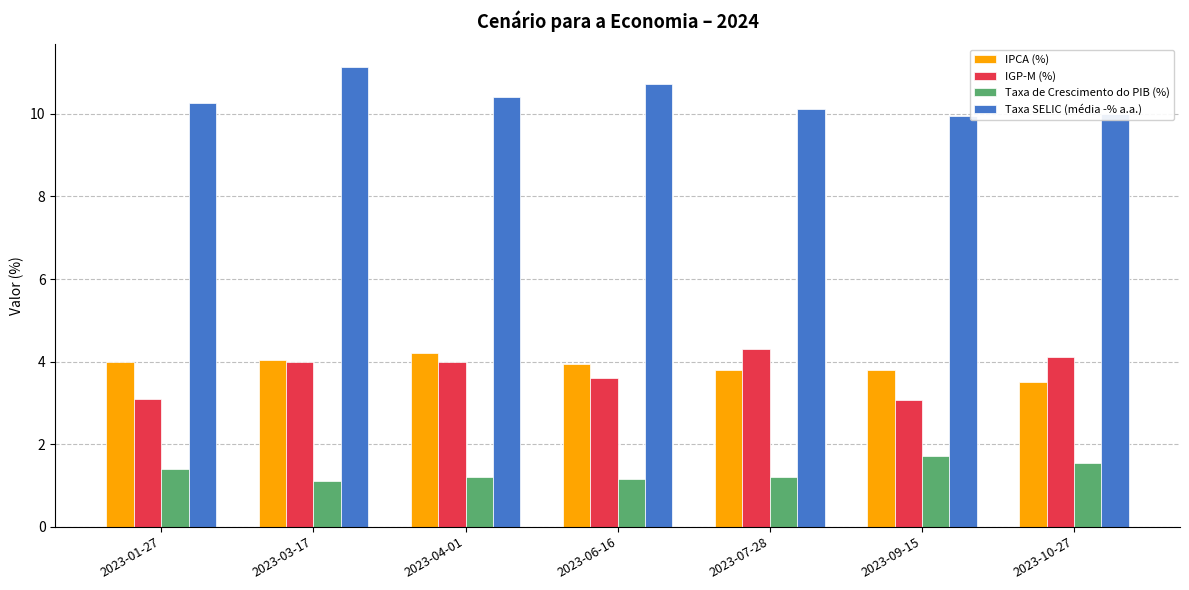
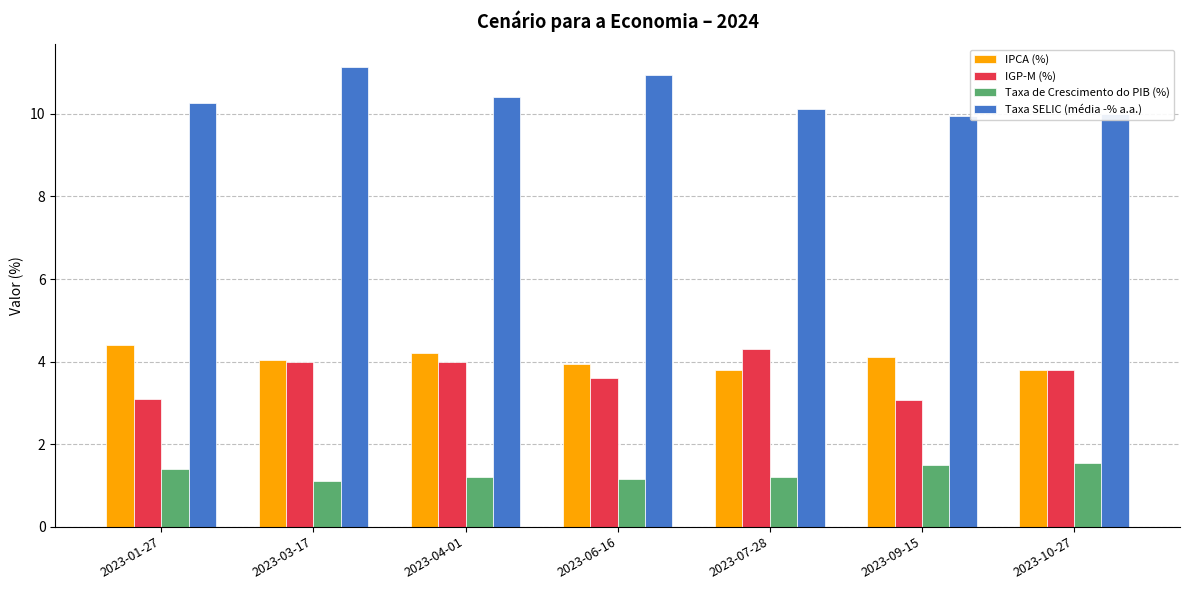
  {
    "IPCA (%)": {
-     "2023-01-27": 4.0,
+     "2023-01-27": 4.4,
      "2023-03-17": 4.0,
      "2023-04-01": 4.2,
      "2023-06-16": 4.0,
      "2023-07-28": 3.8,
-     "2023-09-15": 3.8,
-     "2023-10-27": 3.5
+     "2023-09-15": 4.1,
+     "2023-10-27": 3.8
    },
    "IGP-M (%)": {
      "2023-01-27": 3.1,
      "2023-03-17": 4.0,
      "2023-04-01": 4.0,
      "2023-06-16": 3.6,
      "2023-07-28": 4.3,
      "2023-09-15": 3.1,
-     "2023-10-27": 4.1
+     "2023-10-27": 3.8
    },
    "Taxa de Crescimento do PIB (%)": {
      "2023-01-27": 1.4,
      "2023-03-17": 1.1,
      "2023-04-01": 1.2,
      "2023-06-16": 1.2,
      "2023-07-28": 1.2,
-     "2023-09-15": 1.7,
+     "2023-09-15": 1.5,
      "2023-10-27": 1.6
    },
    "Taxa SELIC (média -% a.a.)": {
      "2023-01-27": 10.3,
      "2023-03-17": 11.1,
      "2023-04-01": 10.4,
-     "2023-06-16": 10.7,
+     "2023-06-16": 11.0,
      "2023-07-28": 10.1,
      "2023-09-15": 10.0
    }
  }
